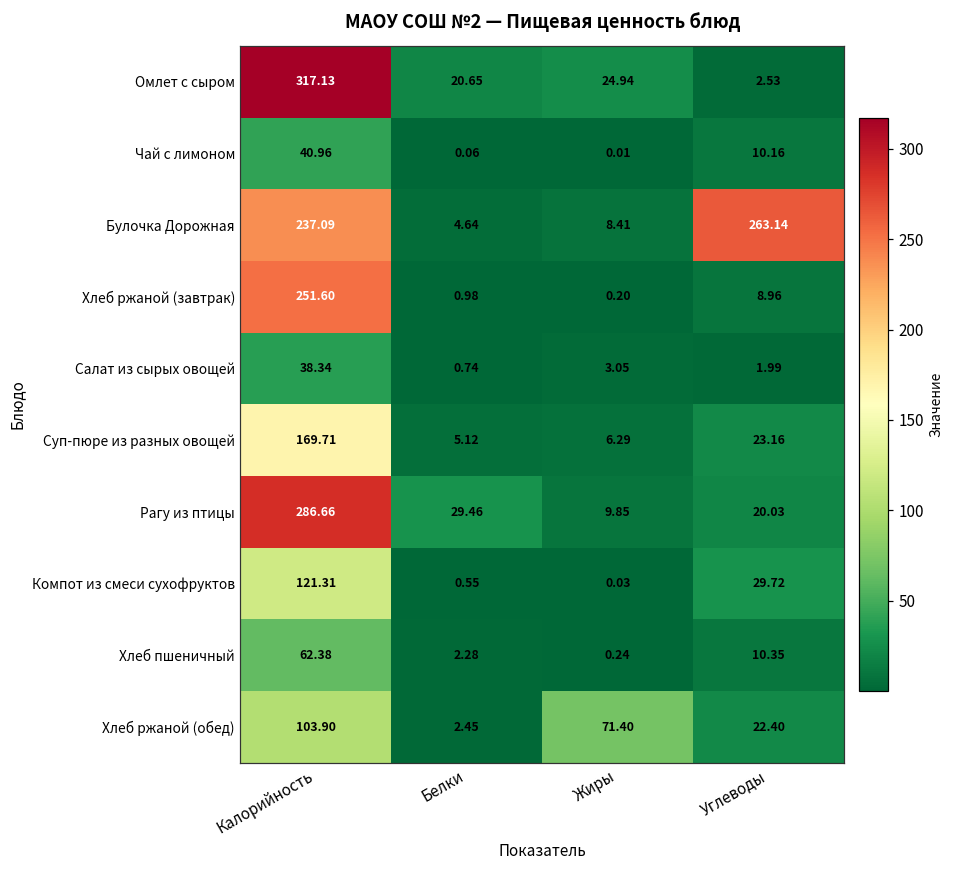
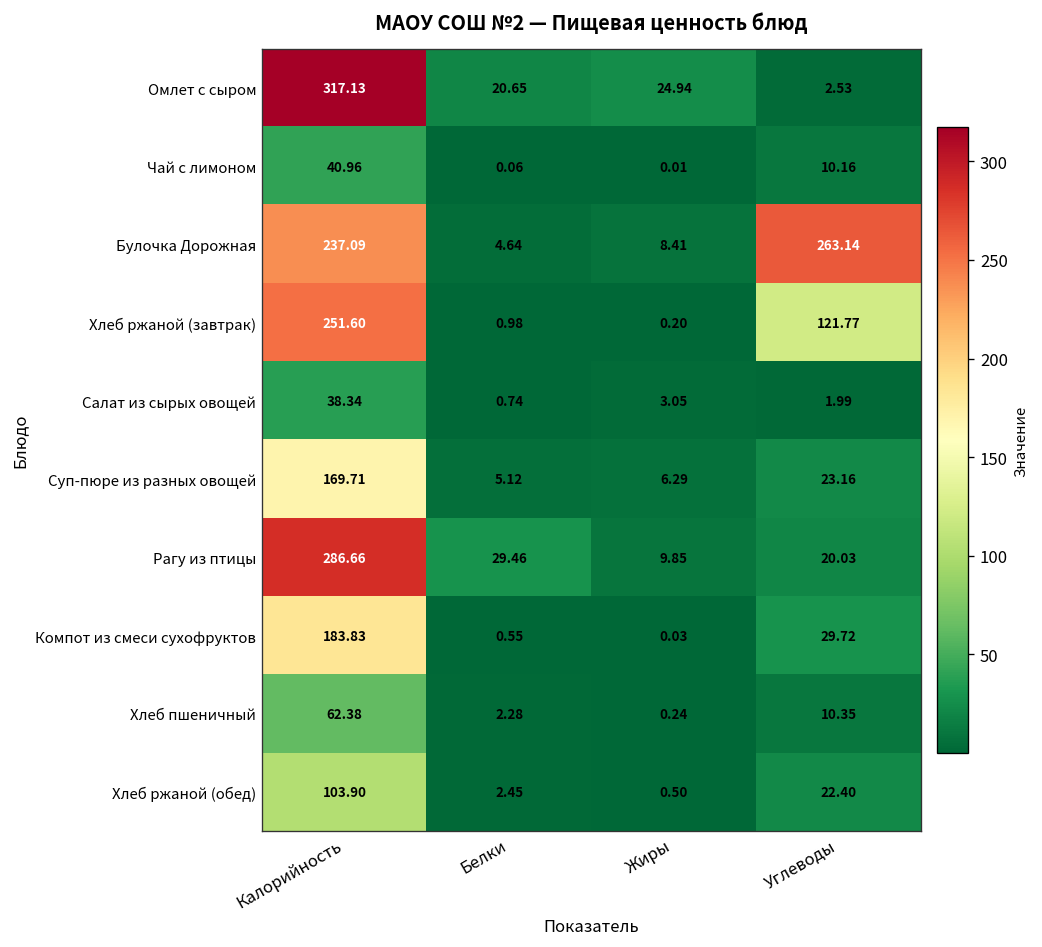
  {
    "Омлет с сыром": {
      "Калорийность": 317.13,
      "Белки": 20.65,
      "Жиры": 24.94,
      "Углеводы": 2.53
    },
    "Чай с лимоном": {
      "Калорийность": 40.96,
      "Белки": 0.06,
      "Жиры": 0.01,
      "Углеводы": 10.16
    },
    "Булочка Дорожная": {
      "Калорийность": 237.09,
      "Белки": 4.64,
      "Жиры": 8.41,
      "Углеводы": 263.14
    },
    "Хлеб ржаной (завтрак)": {
      "Калорийность": 251.60,
      "Белки": 0.98,
      "Жиры": 0.20,
-     "Углеводы": 8.96
+     "Углеводы": 121.77
    },
    "Салат из сырых овощей": {
      "Калорийность": 38.34,
      "Белки": 0.74,
      "Жиры": 3.05,
      "Углеводы": 1.99
    },
    "Суп-пюре из разных овощей": {
      "Калорийность": 169.71,
      "Белки": 5.12,
      "Жиры": 6.29,
      "Углеводы": 23.16
    },
    "Рагу из птицы": {
      "Калорийность": 286.66,
      "Белки": 29.46,
      "Жиры": 9.85,
      "Углеводы": 20.03
    },
    "Компот из смеси сухофруктов": {
-     "Калорийность": 121.31,
+     "Калорийность": 183.83,
      "Белки": 0.55,
      "Жиры": 0.03,
      "Углеводы": 29.72
    },
    "Хлеб пшеничный": {
      "Калорийность": 62.38,
      "Белки": 2.28,
      "Жиры": 0.24,
      "Углеводы": 10.35
    },
    "Хлеб ржаной (обед)": {
      "Калорийность": 103.90,
      "Белки": 2.45,
-     "Жиры": 71.40,
+     "Жиры": 0.50,
      "Углеводы": 22.40
    }
  }
